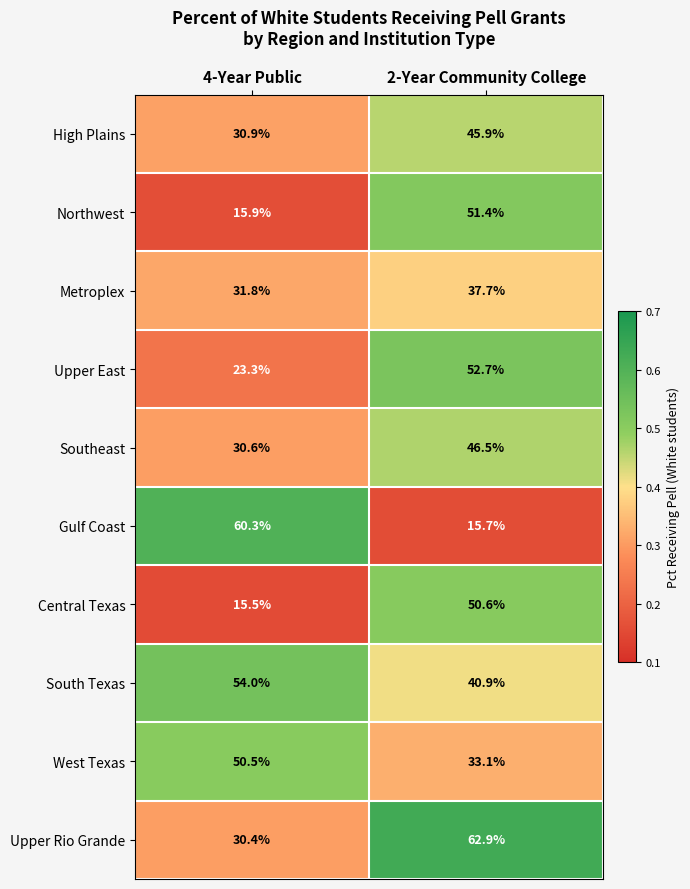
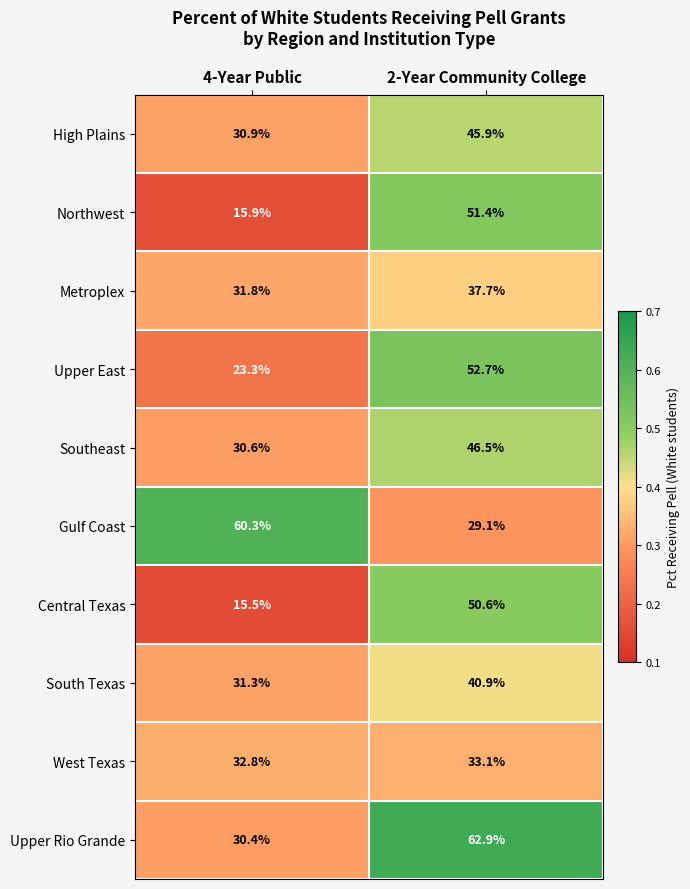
  {
    "High Plains": {
      "4-Year Public": "30.9%",
      "2-Year Community College": "45.9%"
    },
    "Northwest": {
      "4-Year Public": "15.9%",
      "2-Year Community College": "51.4%"
    },
    "Metroplex": {
      "4-Year Public": "31.8%",
      "2-Year Community College": "37.7%"
    },
    "Upper East": {
      "4-Year Public": "23.3%",
      "2-Year Community College": "52.7%"
    },
    "Southeast": {
      "4-Year Public": "30.6%",
      "2-Year Community College": "46.5%"
    },
    "Gulf Coast": {
      "4-Year Public": "60.3%",
-     "2-Year Community College": "15.7%"
+     "2-Year Community College": "29.1%"
    },
    "Central Texas": {
      "4-Year Public": "15.5%",
      "2-Year Community College": "50.6%"
    },
    "South Texas": {
-     "4-Year Public": "54.0%",
+     "4-Year Public": "31.3%",
      "2-Year Community College": "40.9%"
    },
    "West Texas": {
-     "4-Year Public": "50.5%",
+     "4-Year Public": "32.8%",
      "2-Year Community College": "33.1%"
    },
    "Upper Rio Grande": {
      "4-Year Public": "30.4%",
      "2-Year Community College": "62.9%"
    }
  }
